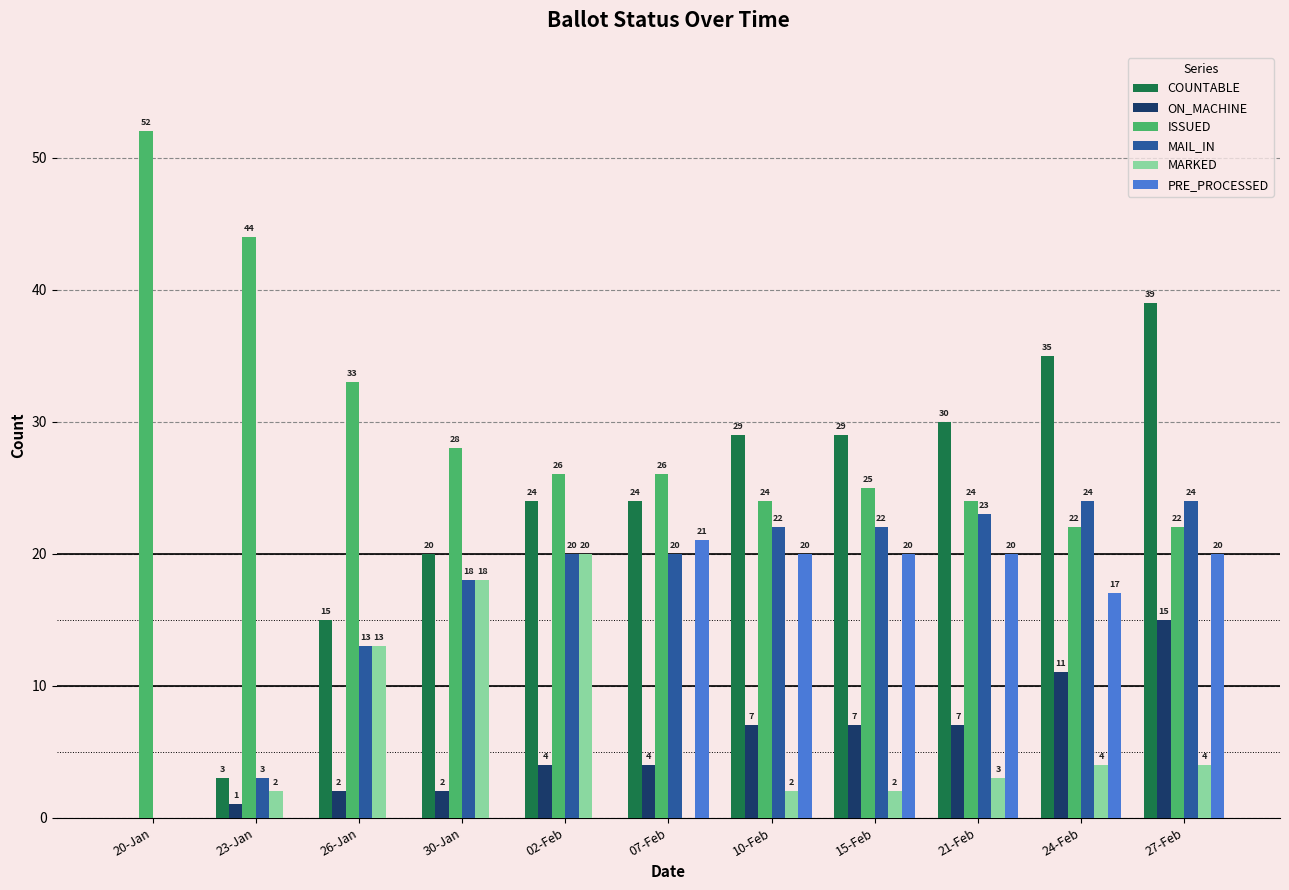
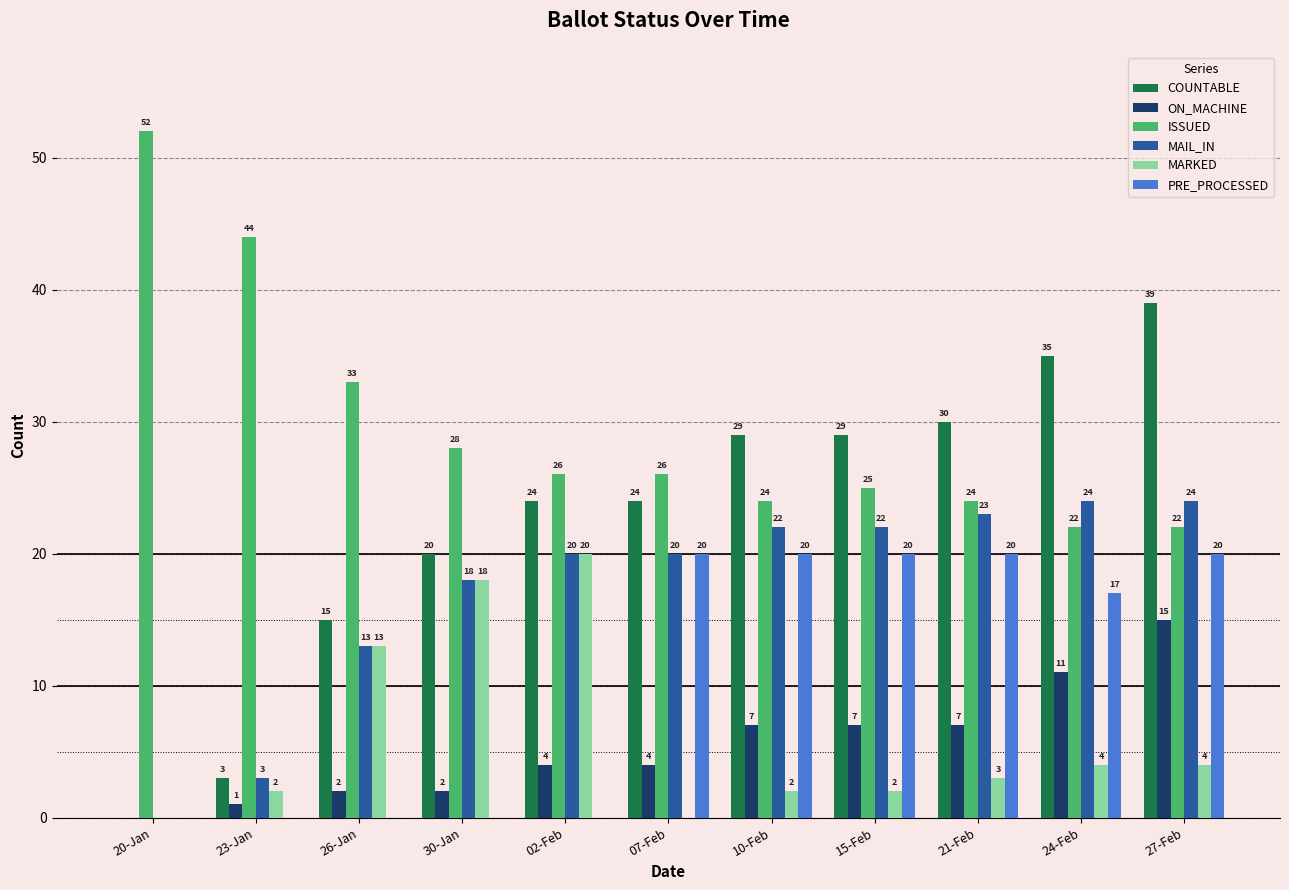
  {
    "COUNTABLE": {
      "23-Jan": 3,
      "26-Jan": 15,
      "30-Jan": 20,
      "02-Feb": 24,
      "07-Feb": 24,
      "10-Feb": 29,
      "15-Feb": 29,
      "21-Feb": 30,
      "24-Feb": 35,
      "27-Feb": 39
    },
    "ON_MACHINE": {
      "23-Jan": 1,
      "26-Jan": 2,
      "30-Jan": 2,
      "02-Feb": 4,
      "07-Feb": 4,
      "10-Feb": 7,
      "15-Feb": 7,
      "21-Feb": 7,
      "24-Feb": 11,
      "27-Feb": 15
    },
    "ISSUED": {
      "20-Jan": 52,
      "23-Jan": 44,
      "26-Jan": 33,
      "30-Jan": 28,
      "02-Feb": 26,
      "07-Feb": 26,
      "10-Feb": 24,
      "15-Feb": 25,
      "21-Feb": 24,
      "24-Feb": 22,
      "27-Feb": 22
    },
    "MAIL_IN": {
      "23-Jan": 3,
      "26-Jan": 13,
      "30-Jan": 18,
      "02-Feb": 20,
      "07-Feb": 20,
      "10-Feb": 22,
      "15-Feb": 22,
      "21-Feb": 23,
      "24-Feb": 24,
      "27-Feb": 24
    },
    "MARKED": {
      "23-Jan": 2,
      "26-Jan": 13,
      "30-Jan": 18,
      "02-Feb": 20,
      "10-Feb": 2,
      "15-Feb": 2,
      "21-Feb": 3,
      "24-Feb": 4,
      "27-Feb": 4
    },
    "PRE_PROCESSED": {
-     "07-Feb": 21,
+     "07-Feb": 20,
      "10-Feb": 20,
      "15-Feb": 20,
      "21-Feb": 20,
      "24-Feb": 17,
      "27-Feb": 20
    }
  }
